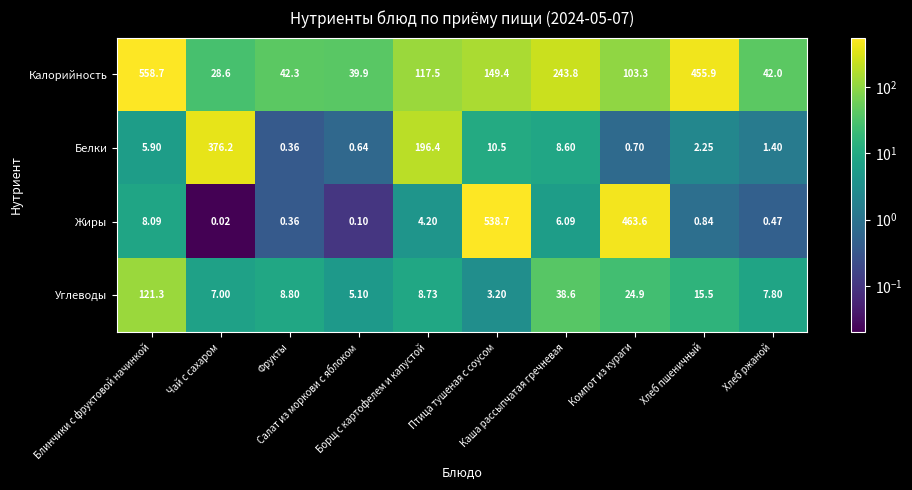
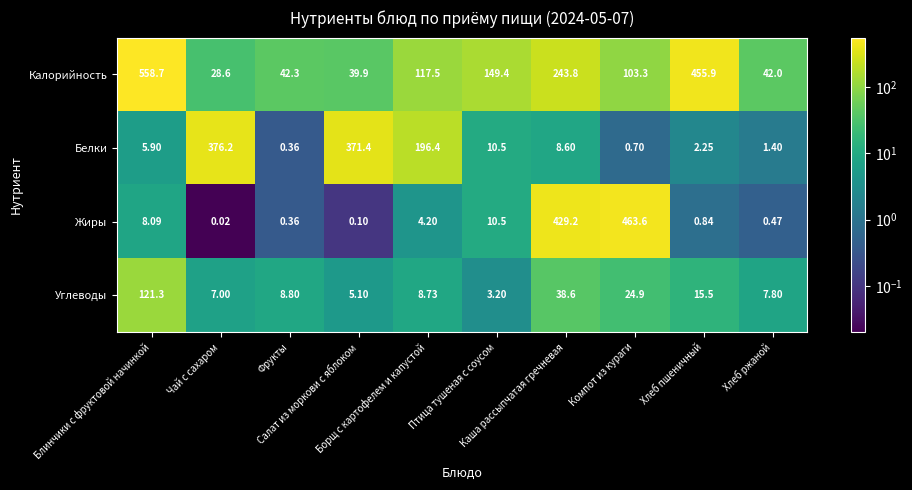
  {
    "Калорийность": {
      "Блинчики с фруктовой начинкой": 558.7,
      "Чай с сахаром": 28.6,
      "Фрукты": 42.3,
      "Салат из моркови с яблоком": 39.9,
      "Борщ с картофелем и капустой": 117.5,
      "Птица тушеная с соусом": 149.4,
      "Каша рассыпчатая гречневая": 243.8,
      "Компот из кураги": 103.3,
      "Хлеб пшеничный": 455.9,
      "Хлеб ржаной": 42.0
    },
    "Белки": {
      "Блинчики с фруктовой начинкой": 5.90,
      "Чай с сахаром": 376.2,
      "Фрукты": 0.36,
-     "Салат из моркови с яблоком": 0.64,
+     "Салат из моркови с яблоком": 371.4,
      "Борщ с картофелем и капустой": 196.4,
      "Птица тушеная с соусом": 10.5,
      "Каша рассыпчатая гречневая": 8.60,
      "Компот из кураги": 0.70,
      "Хлеб пшеничный": 2.25,
      "Хлеб ржаной": 1.40
    },
    "Жиры": {
      "Блинчики с фруктовой начинкой": 8.09,
      "Чай с сахаром": 0.02,
      "Фрукты": 0.36,
      "Салат из моркови с яблоком": 0.10,
      "Борщ с картофелем и капустой": 4.20,
-     "Птица тушеная с соусом": 538.7,
-     "Каша рассыпчатая гречневая": 6.09,
+     "Птица тушеная с соусом": 10.5,
+     "Каша рассыпчатая гречневая": 429.2,
      "Компот из кураги": 463.6,
      "Хлеб пшеничный": 0.84,
      "Хлеб ржаной": 0.47
    },
    "Углеводы": {
      "Блинчики с фруктовой начинкой": 121.3,
      "Чай с сахаром": 7.00,
      "Фрукты": 8.80,
      "Салат из моркови с яблоком": 5.10,
      "Борщ с картофелем и капустой": 8.73,
      "Птица тушеная с соусом": 3.20,
      "Каша рассыпчатая гречневая": 38.6,
      "Компот из кураги": 24.9,
      "Хлеб пшеничный": 15.5,
      "Хлеб ржаной": 7.80
    }
  }
